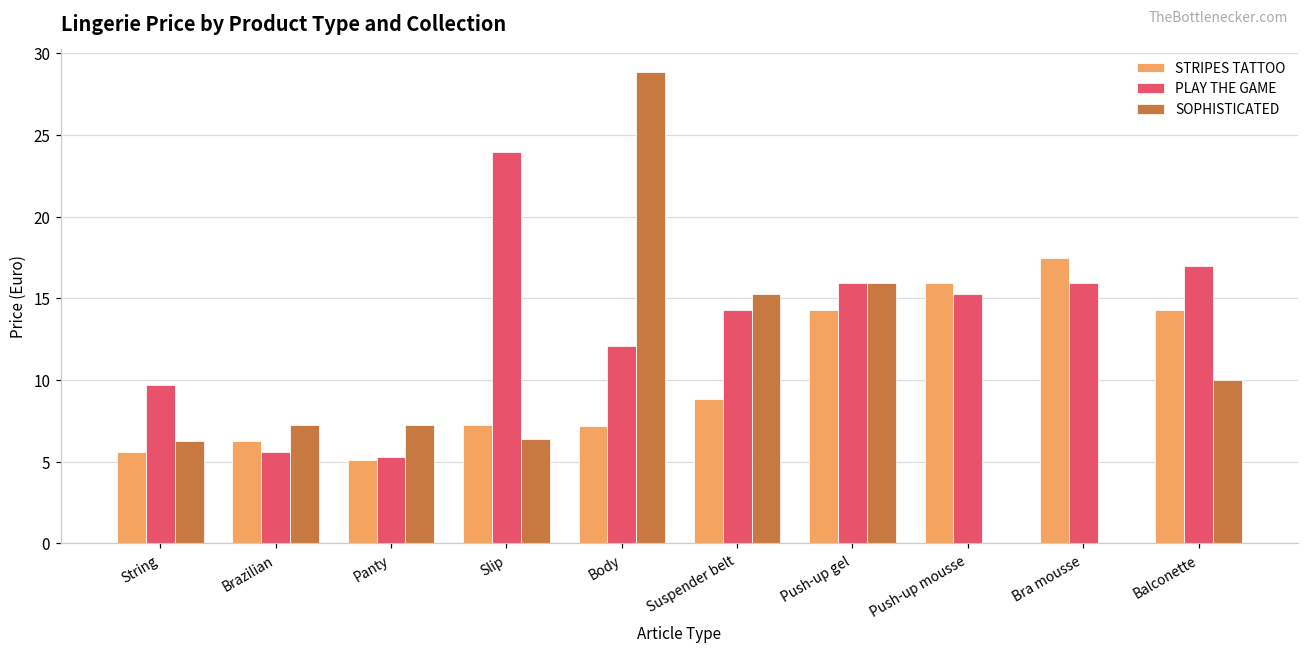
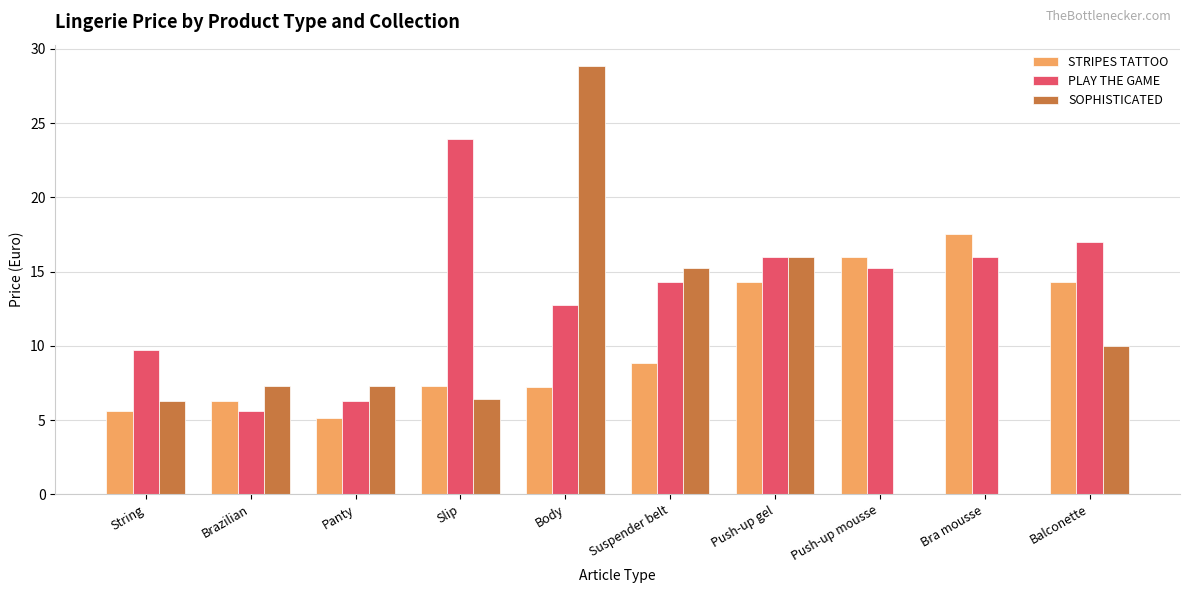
  {
    "STRIPES TATTOO": {
      "String": 5.6,
      "Brazilian": 6.3,
      "Panty": 5.1,
      "Slip": 7.3,
      "Body": 7.2,
      "Suspender belt": 8.9,
      "Push-up gel": 14.3,
      "Push-up mousse": 16.0,
      "Bra mousse": 17.5,
      "Balconette": 14.3
    },
    "PLAY THE GAME": {
      "String": 9.7,
      "Brazilian": 5.6,
-     "Panty": 5.3,
+     "Panty": 6.3,
      "Slip": 23.9,
-     "Body": 12.1,
+     "Body": 12.7,
      "Suspender belt": 14.3,
      "Push-up gel": 16.0,
      "Push-up mousse": 15.3,
      "Bra mousse": 16.0,
      "Balconette": 17.0
    },
    "SOPHISTICATED": {
      "String": 6.3,
      "Brazilian": 7.3,
      "Panty": 7.3,
      "Slip": 6.4,
      "Body": 28.8,
      "Suspender belt": 15.3,
      "Push-up gel": 16.0,
      "Push-up mousse": 0.0,
      "Bra mousse": 0.0,
      "Balconette": 10.0
    }
  }
